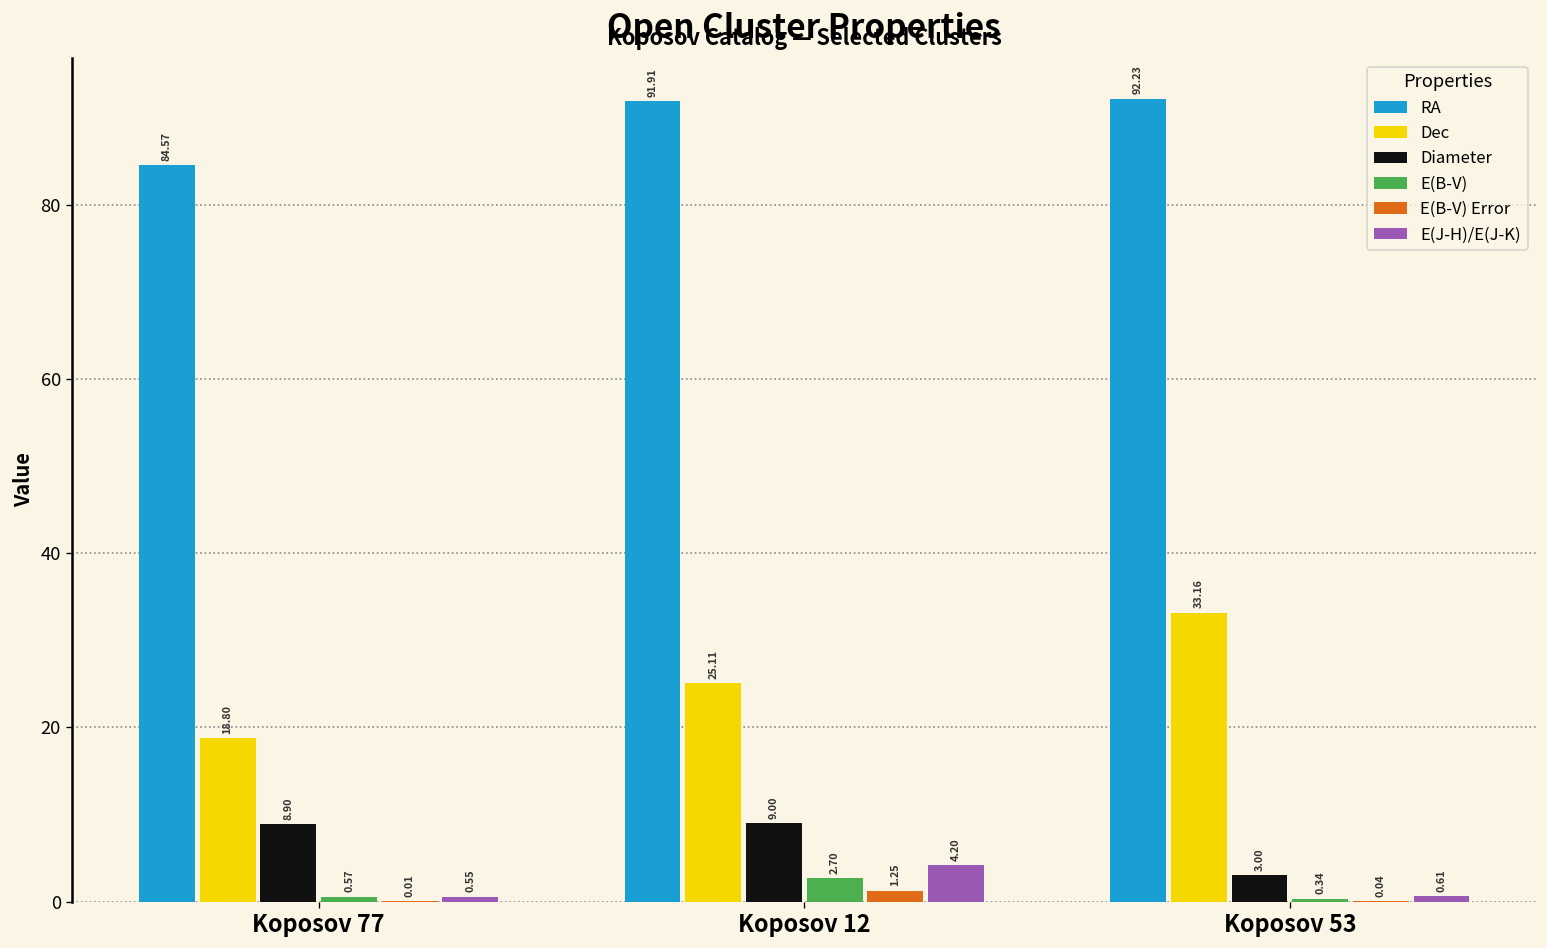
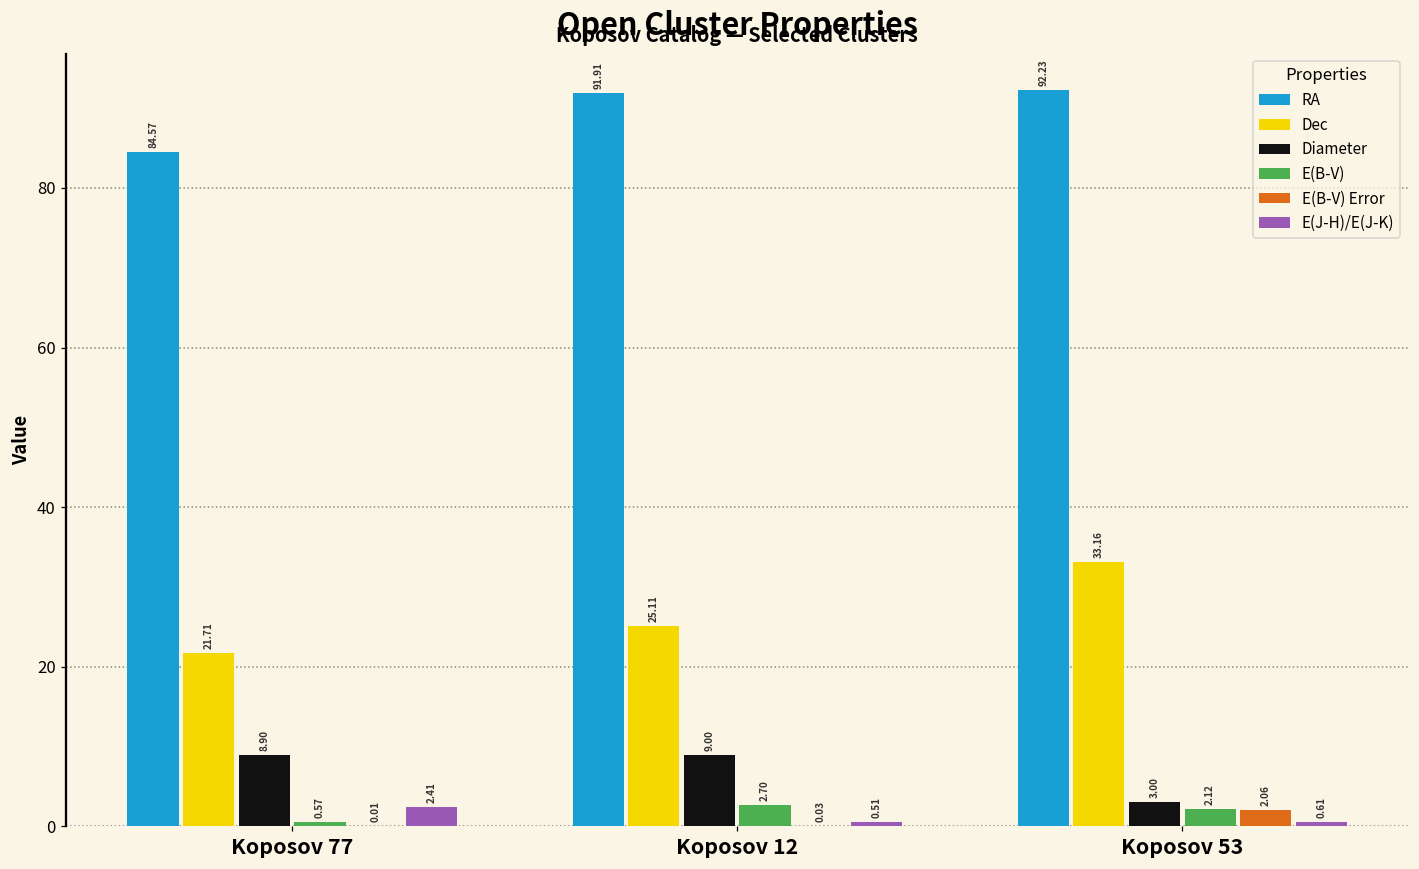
  {
    "RA": {
      "Koposov 77": 84.57,
      "Koposov 12": 91.91,
      "Koposov 53": 92.23
    },
    "Dec": {
-     "Koposov 77": 18.80,
+     "Koposov 77": 21.71,
      "Koposov 12": 25.11,
      "Koposov 53": 33.16
    },
    "Diameter": {
      "Koposov 77": 8.90,
      "Koposov 12": 9.00,
      "Koposov 53": 3.00
    },
    "E(B-V)": {
      "Koposov 77": 0.57,
      "Koposov 12": 2.70,
-     "Koposov 53": 0.34
+     "Koposov 53": 2.12
    },
    "E(B-V) Error": {
      "Koposov 77": 0.01,
-     "Koposov 12": 1.25,
-     "Koposov 53": 0.04
+     "Koposov 12": 0.03,
+     "Koposov 53": 2.06
    },
    "E(J-H)/E(J-K)": {
-     "Koposov 77": 0.55,
-     "Koposov 12": 4.20,
+     "Koposov 77": 2.41,
+     "Koposov 12": 0.51,
      "Koposov 53": 0.61
    }
  }
